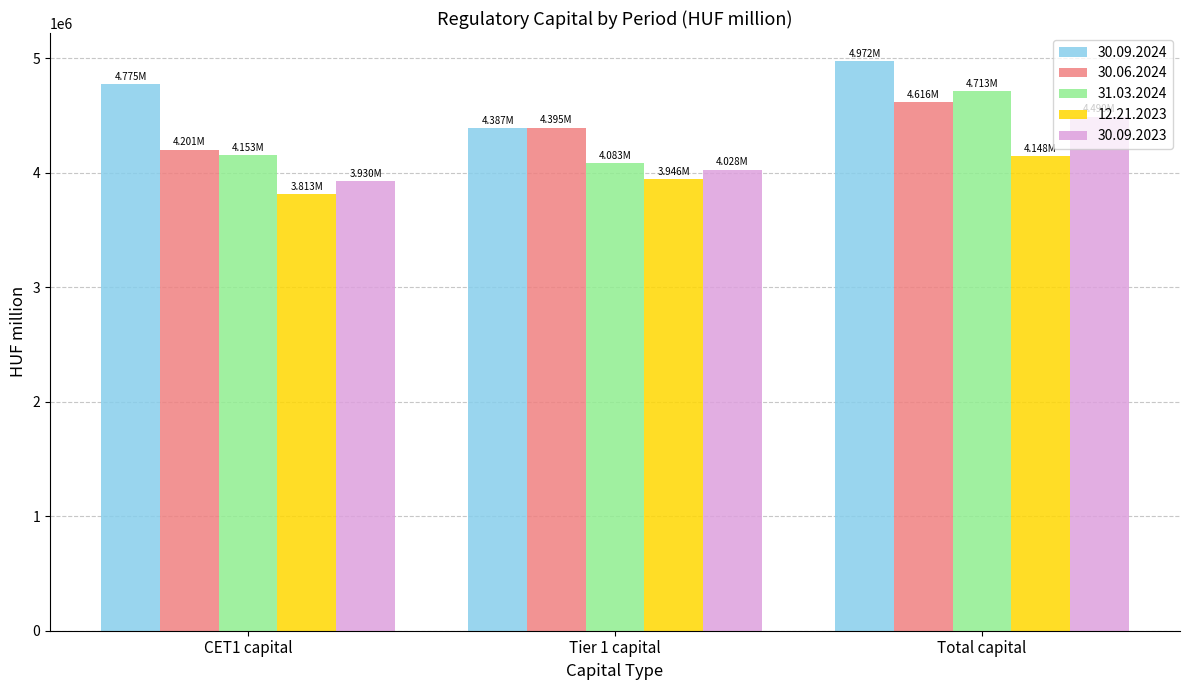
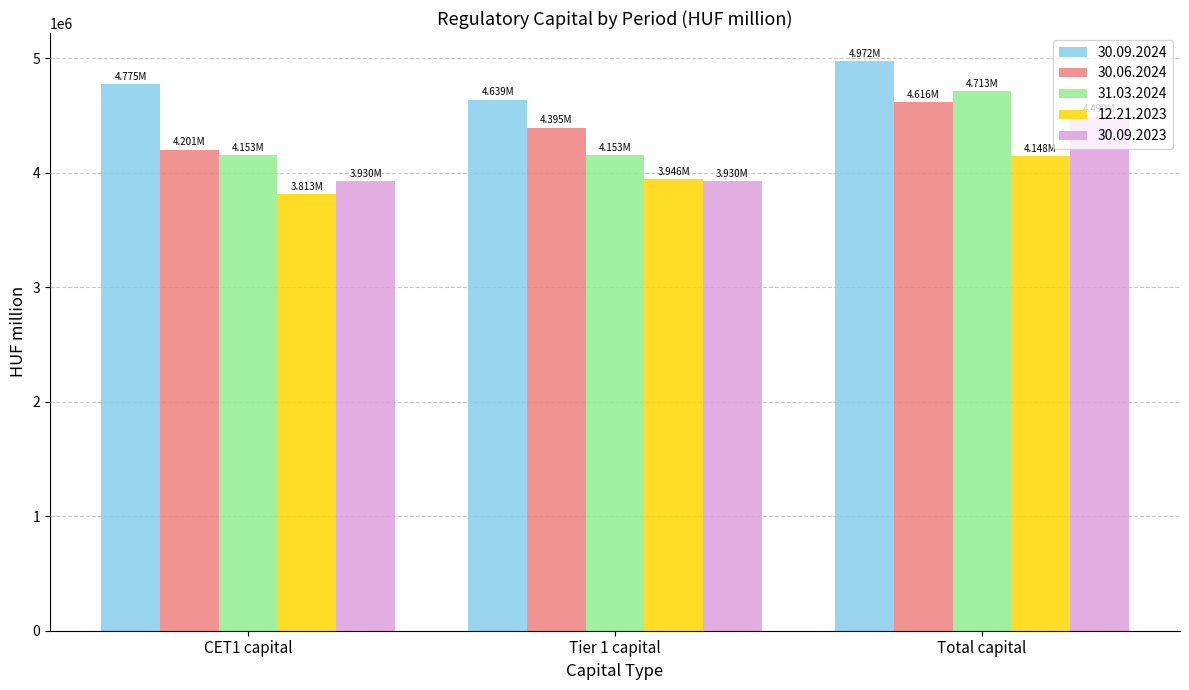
  {
    "30.09.2024": {
      "CET1 capital": "4.775M",
-     "Tier 1 capital": "4.387M",
+     "Tier 1 capital": "4.639M",
      "Total capital": "4.972M"
    },
    "30.06.2024": {
      "CET1 capital": "4.201M",
      "Tier 1 capital": "4.395M",
      "Total capital": "4.616M"
    },
    "31.03.2024": {
      "CET1 capital": "4.153M",
-     "Tier 1 capital": "4.083M",
+     "Tier 1 capital": "4.153M",
      "Total capital": "4.713M"
    },
    "12.21.2023": {
      "CET1 capital": "3.813M",
      "Tier 1 capital": "3.946M"
    },
    "30.09.2023": {
      "CET1 capital": "3.930M",
-     "Tier 1 capital": "4.028M"
+     "Tier 1 capital": "3.930M"
    }
  }
